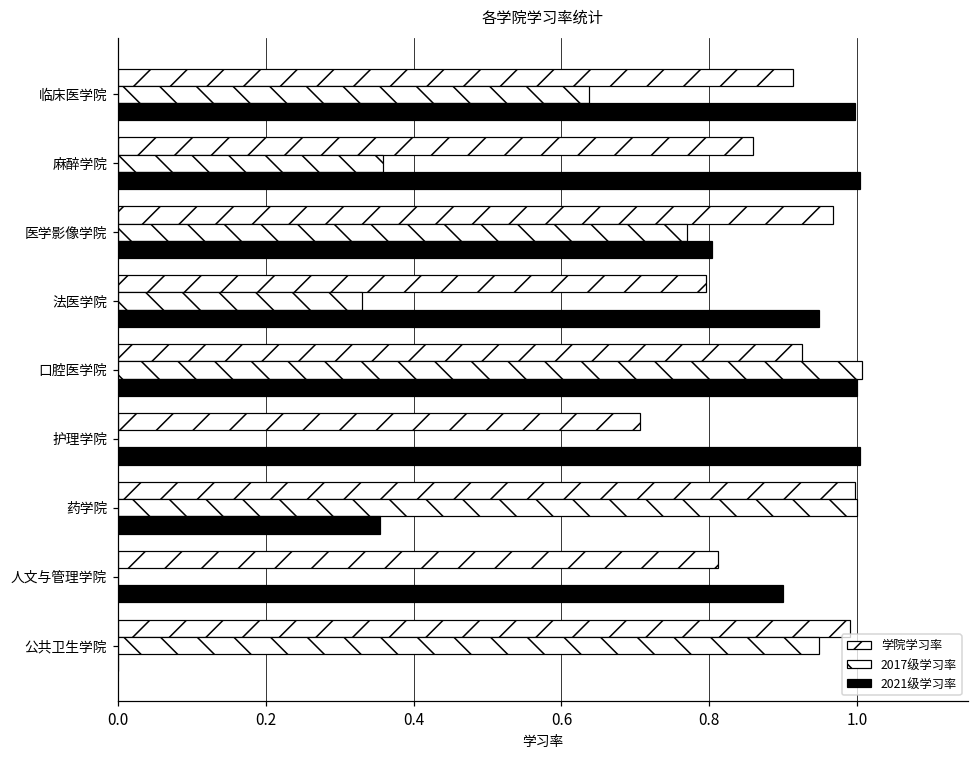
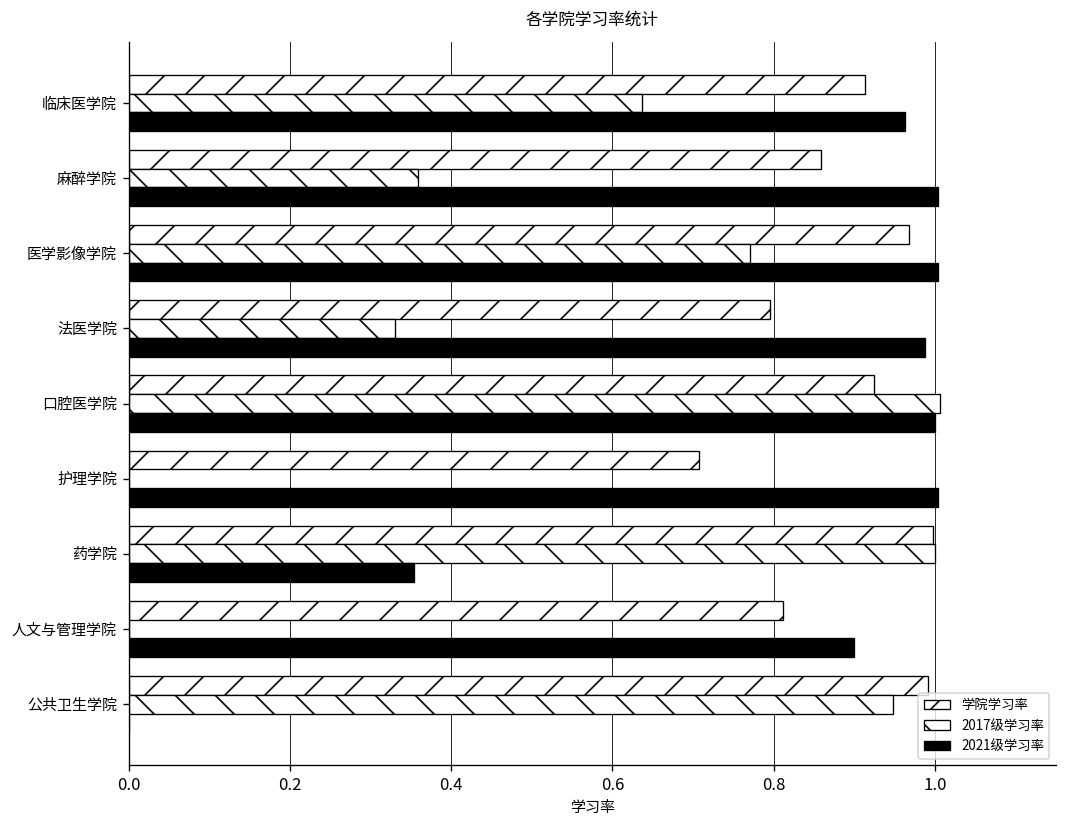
  {
    "2021级学习率": {
-     "临床医学院": 1.00,
+     "临床医学院": 0.96,
      "麻醉学院": 1.00,
-     "医学影像学院": 0.80,
-     "法医学院": 0.95,
+     "医学影像学院": 1.00,
+     "法医学院": 0.99,
      "口腔医学院": 1.00,
      "护理学院": 1.00,
      "药学院": 0.35,
      "人文与管理学院": 0.90,
      "公共卫生学院": 0.00
    }
  }
